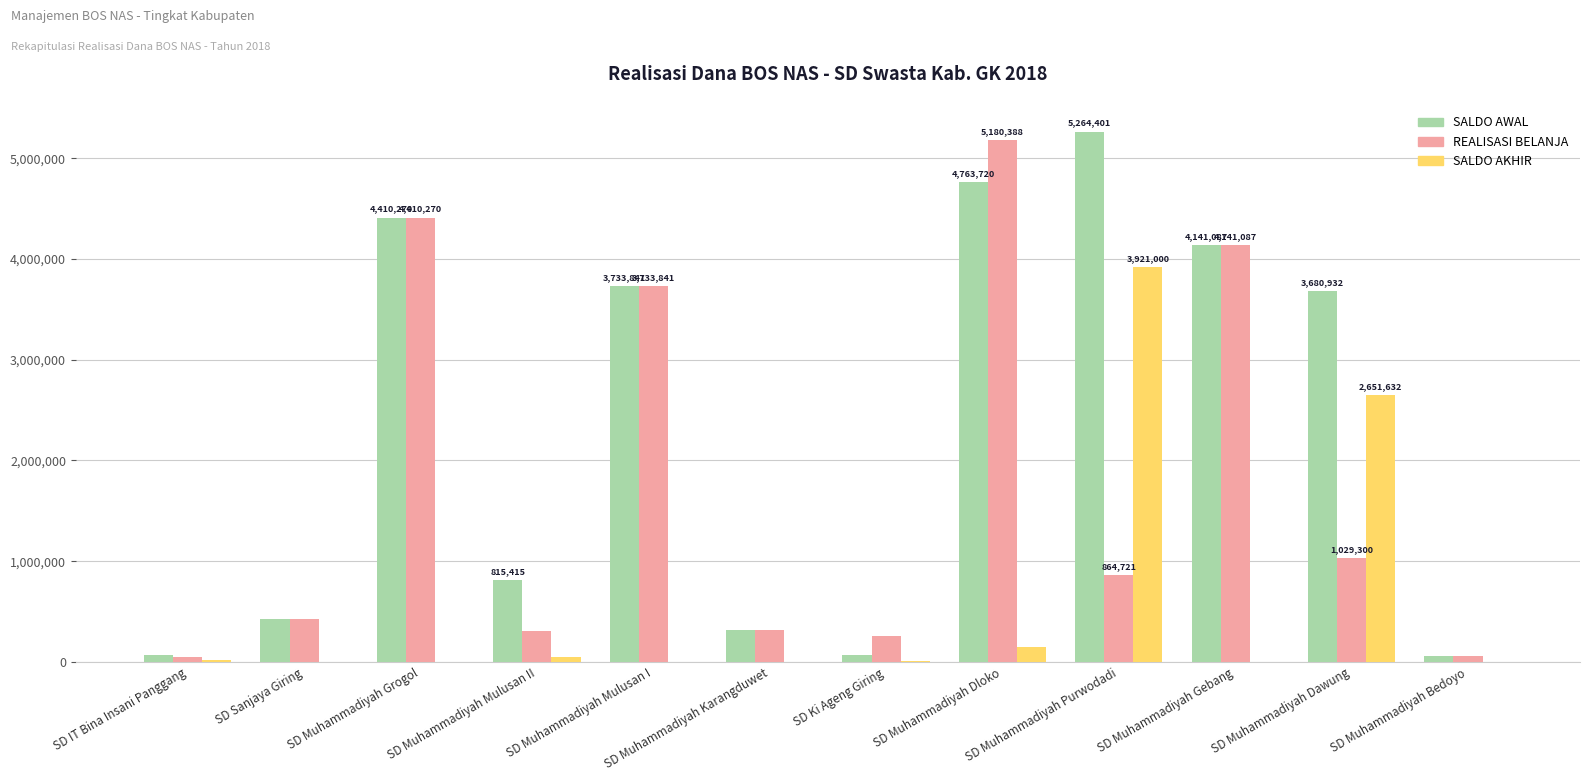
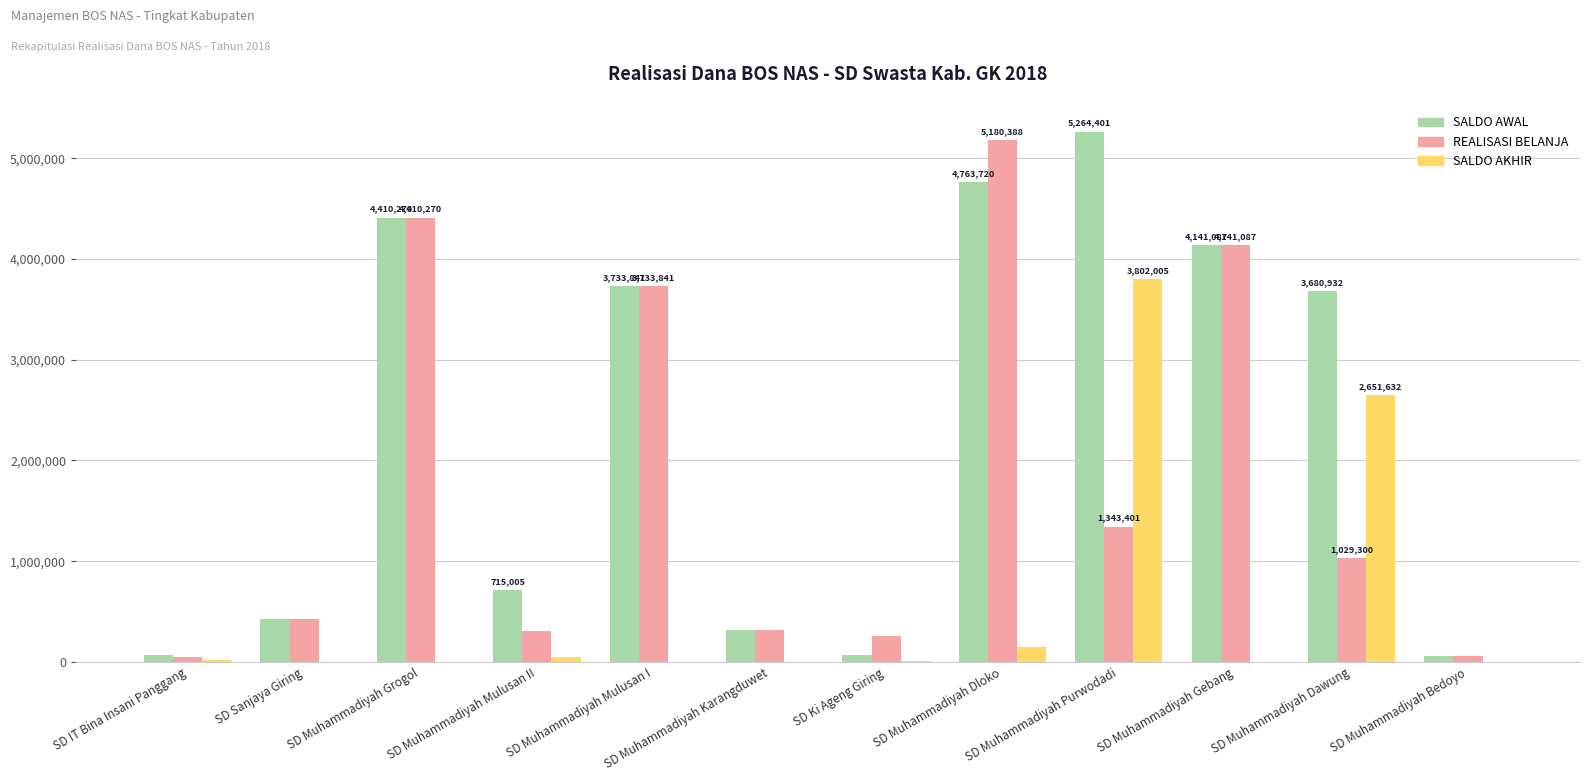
  {
    "SALDO AWAL": {
-     "SD Muhammadiyah Mulusan II": "815,415",
+     "SD Muhammadiyah Mulusan II": "715,005",
      "SD Muhammadiyah Dloko": "4,763,720",
      "SD Muhammadiyah Purwodadi": "5,264,401",
      "SD Muhammadiyah Dawung": "3,680,932"
    },
    "REALISASI BELANJA": {
      "SD Muhammadiyah Dloko": "5,180,388",
-     "SD Muhammadiyah Purwodadi": "864,721",
+     "SD Muhammadiyah Purwodadi": "1,343,401",
      "SD Muhammadiyah Dawung": "1,029,300"
    },
    "SALDO AKHIR": {
-     "SD Muhammadiyah Purwodadi": "3,921,000",
+     "SD Muhammadiyah Purwodadi": "3,802,005",
      "SD Muhammadiyah Dawung": "2,651,632"
    }
  }
